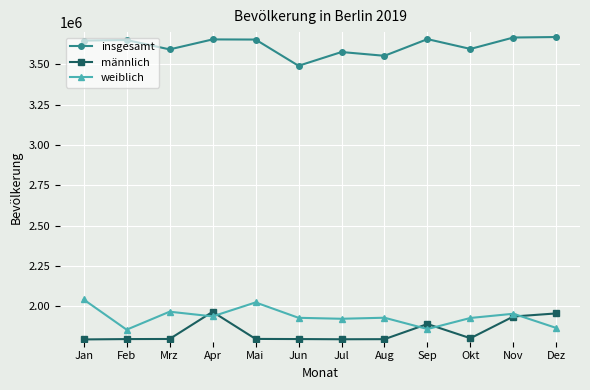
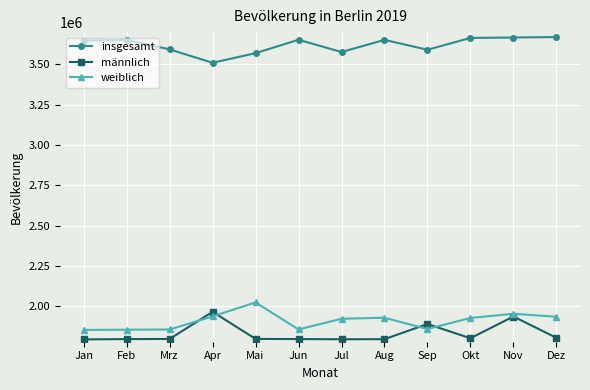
  {
    "insgesamt": {
      "Mrz": 3590000,
-     "Apr": 3650000,
-     "Mai": 3650000,
-     "Jun": 3490000,
+     "Apr": 3510000,
+     "Mai": 3570000,
+     "Jun": 3650000,
      "Jul": 3580000,
-     "Aug": 3550000,
-     "Sep": 3660000,
-     "Okt": 3600000,
+     "Aug": 3650000,
+     "Sep": 3590000,
+     "Okt": 3660000,
      "Nov": 3670000,
      "Dez": 3670000
    },
    "männlich": {
      "Jan": 1790000,
      "Feb": 1800000,
      "Mrz": 1800000,
      "Apr": 1970000,
      "Mai": 1800000,
      "Jun": 1800000,
      "Jul": 1800000,
      "Aug": 1800000,
      "Sep": 1890000,
      "Okt": 1800000,
      "Nov": 1940000,
-     "Dez": 1960000
+     "Dez": 1800000
    },
    "weiblich": {
-     "Jan": 2040000,
+     "Jan": 1850000,
      "Feb": 1850000,
-     "Mrz": 1970000,
+     "Mrz": 1860000,
      "Apr": 1940000,
      "Mai": 2020000,
-     "Jun": 1930000,
+     "Jun": 1860000,
      "Jul": 1920000,
      "Aug": 1930000,
      "Sep": 1860000,
      "Okt": 1930000,
      "Nov": 1950000,
-     "Dez": 1870000
+     "Dez": 1930000
    }
  }
